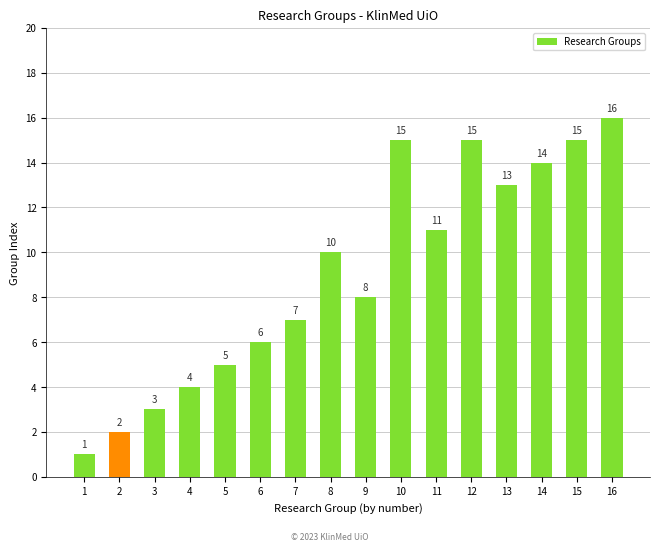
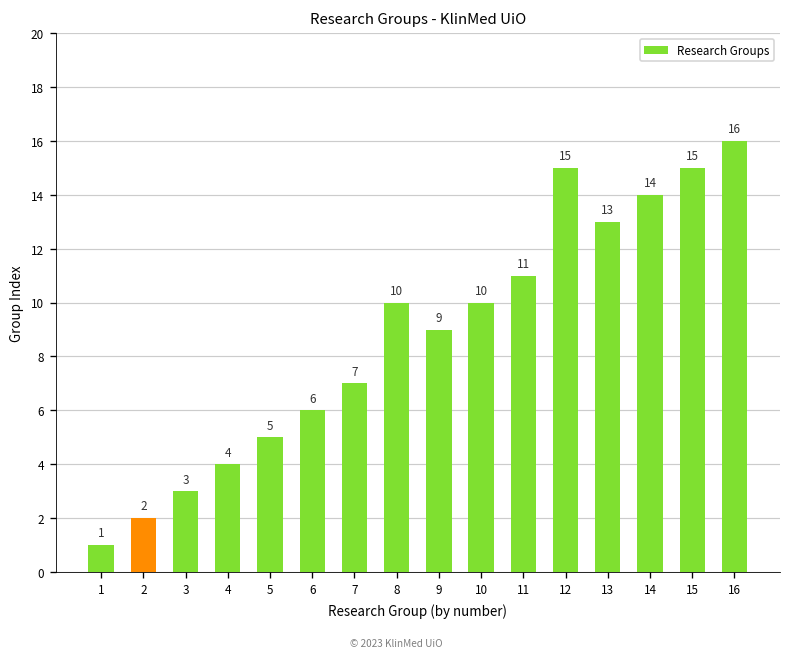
  {
    "1": 1,
    "2": 2,
    "3": 3,
    "4": 4,
    "5": 5,
    "6": 6,
    "7": 7,
    "8": 10,
-   "9": 8,
-   "10": 15,
+   "9": 9,
+   "10": 10,
    "11": 11,
    "12": 15,
    "13": 13,
    "14": 14,
    "15": 15,
    "16": 16
  }
